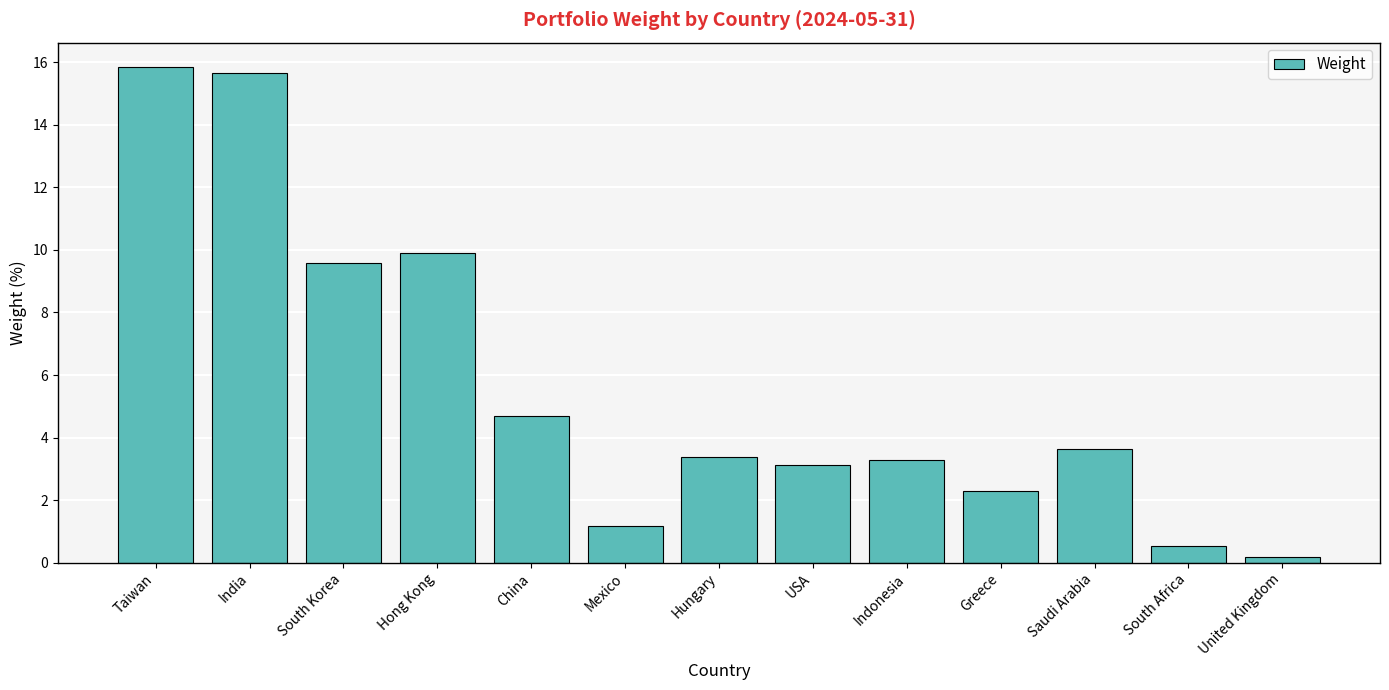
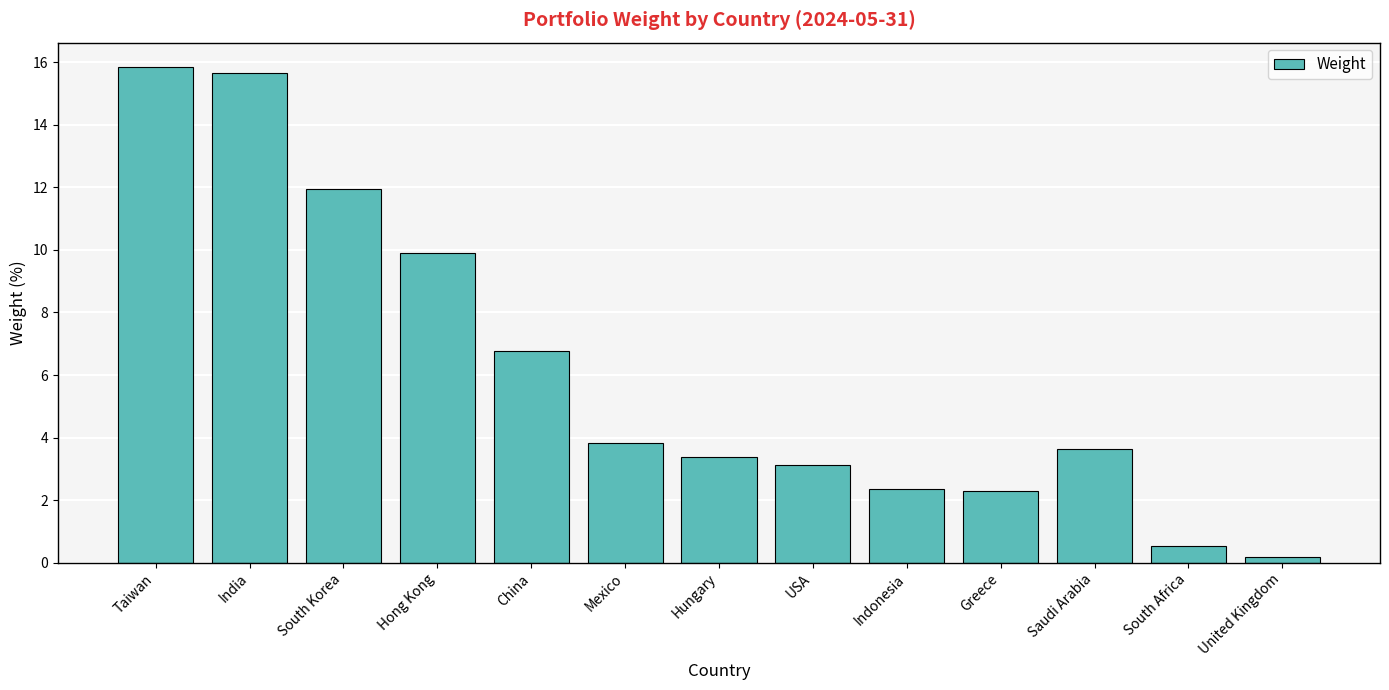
  {
    "Taiwan": 15.8,
    "India": 15.7,
-   "South Korea": 9.6,
+   "South Korea": 12.0,
    "Hong Kong": 9.9,
-   "China": 4.7,
-   "Mexico": 1.2,
+   "China": 6.8,
+   "Mexico": 3.8,
    "Hungary": 3.4,
    "USA": 3.1,
-   "Indonesia": 3.3,
+   "Indonesia": 2.4,
    "Greece": 2.3,
    "Saudi Arabia": 3.6,
    "South Africa": 0.5,
    "United Kingdom": 0.2
  }
